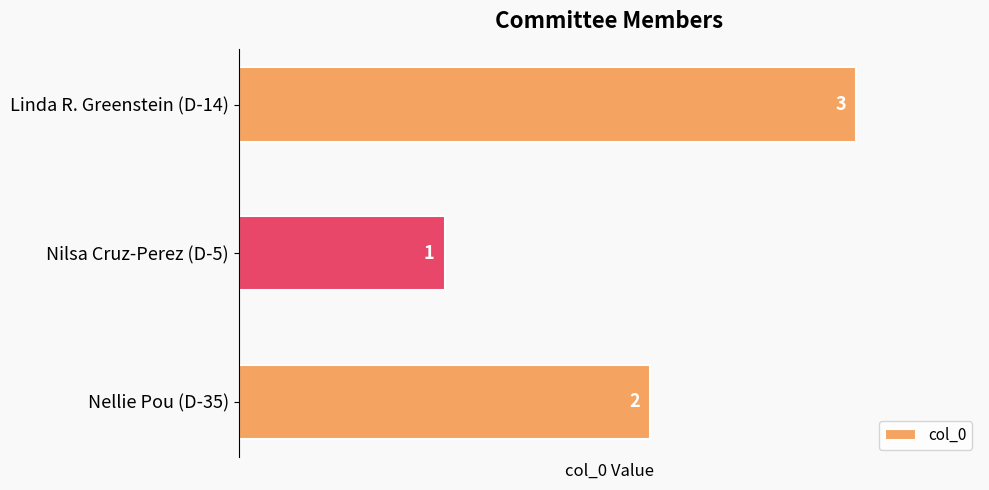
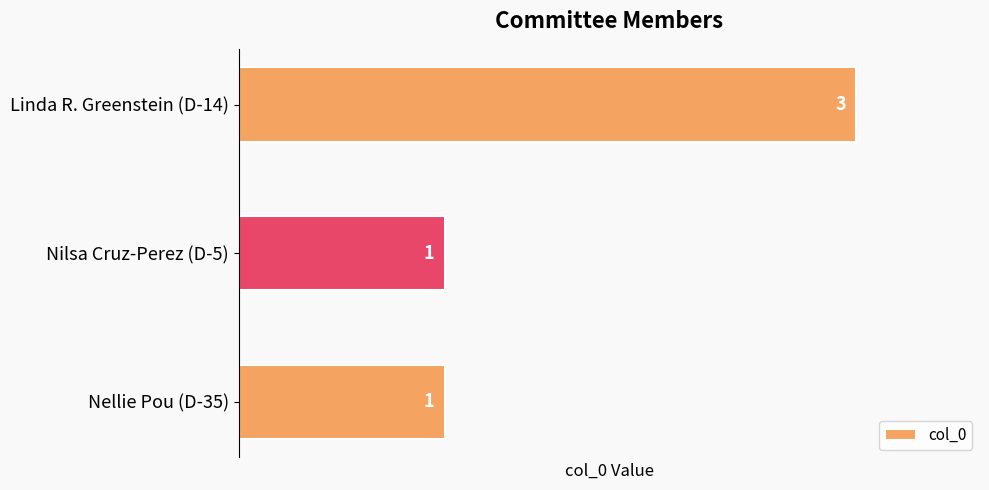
  {
    "Linda R. Greenstein (D-14)": 3,
    "Nilsa Cruz-Perez (D-5)": 1,
-   "Nellie Pou (D-35)": 2
+   "Nellie Pou (D-35)": 1
  }
